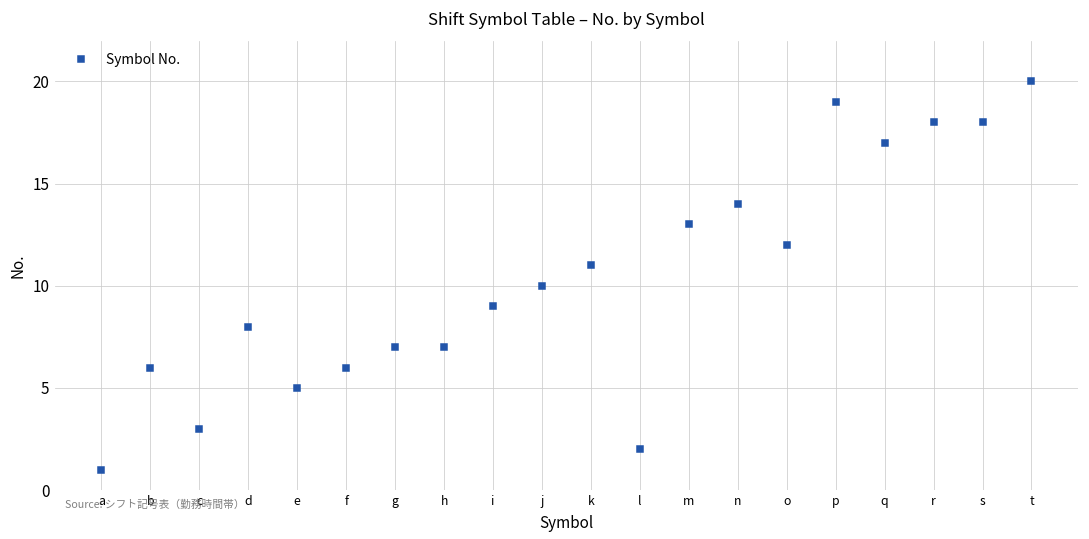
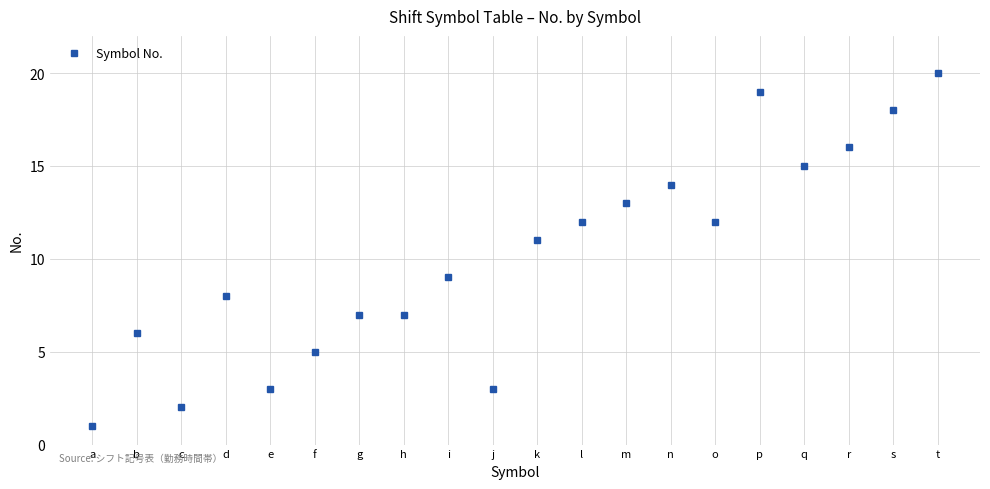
  {
    "a": 1,
    "b": 6,
-   "c": 3,
+   "c": 2,
    "d": 8,
-   "e": 5,
-   "f": 6,
+   "e": 3,
+   "f": 5,
    "g": 7,
    "h": 7,
    "i": 9,
-   "j": 10,
+   "j": 3,
    "k": 11,
-   "l": 2,
+   "l": 12,
    "m": 13,
    "n": 14,
    "o": 12,
    "p": 19,
-   "q": 17,
-   "r": 18,
+   "q": 15,
+   "r": 16,
    "s": 18,
    "t": 20
  }
